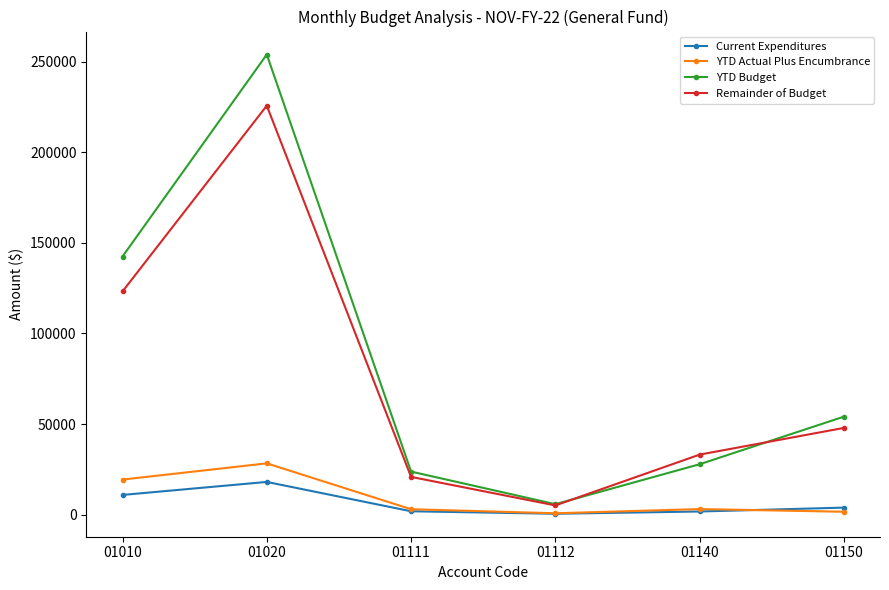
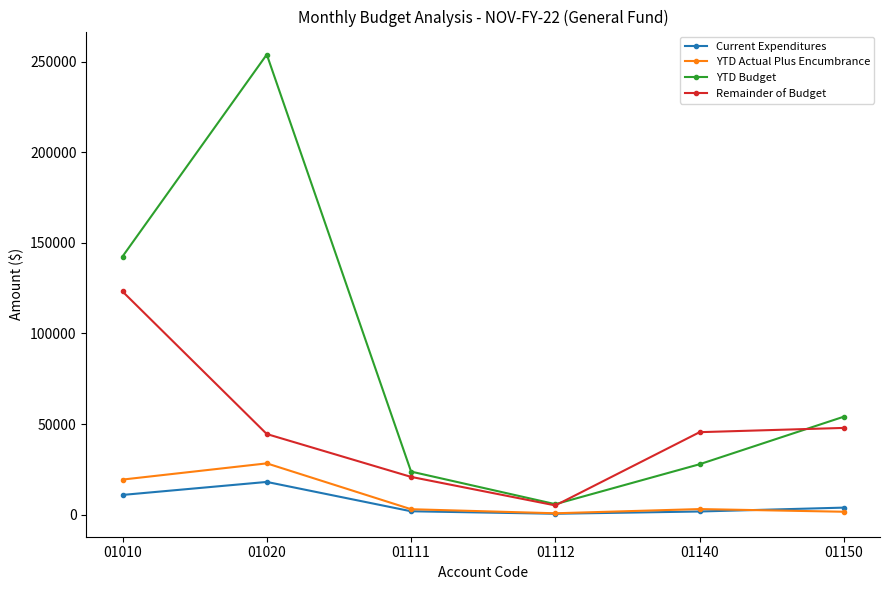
  {
    "Current Expenditures": {
      "01010": 11000,
      "01020": 18000,
      "01150": 4000
    },
    "YTD Actual Plus Encumbrance": {
      "01010": 19000,
      "01020": 28000,
      "01150": 2000
    },
    "YTD Budget": {
      "01010": 143000,
      "01020": 254000,
      "01111": 24000,
      "01140": 28000,
      "01150": 54000
    },
    "Remainder of Budget": {
      "01010": 123000,
-     "01020": 226000,
+     "01020": 44000,
      "01111": 21000,
-     "01140": 33000,
+     "01140": 45000,
      "01150": 48000
    }
  }
